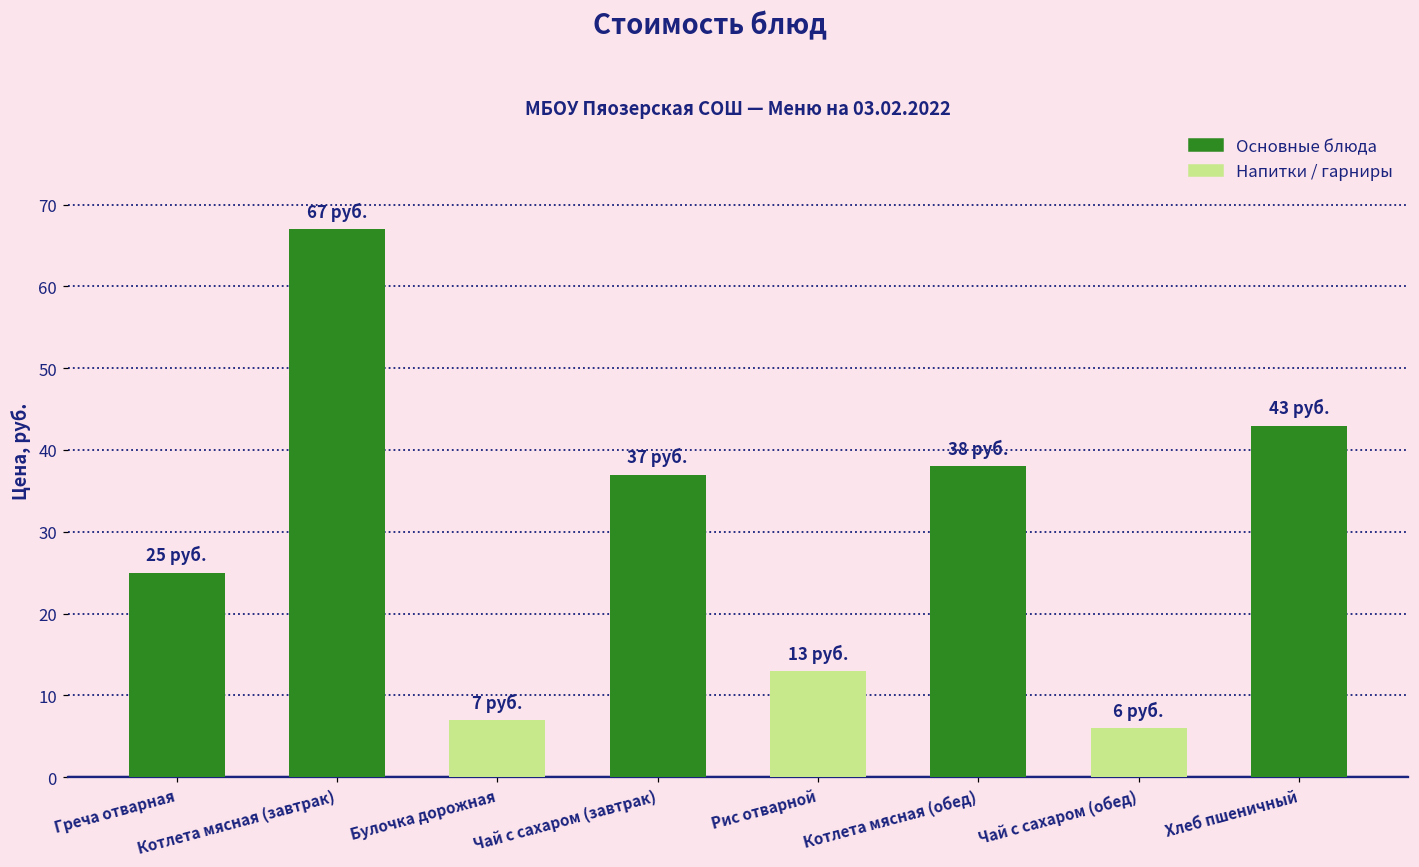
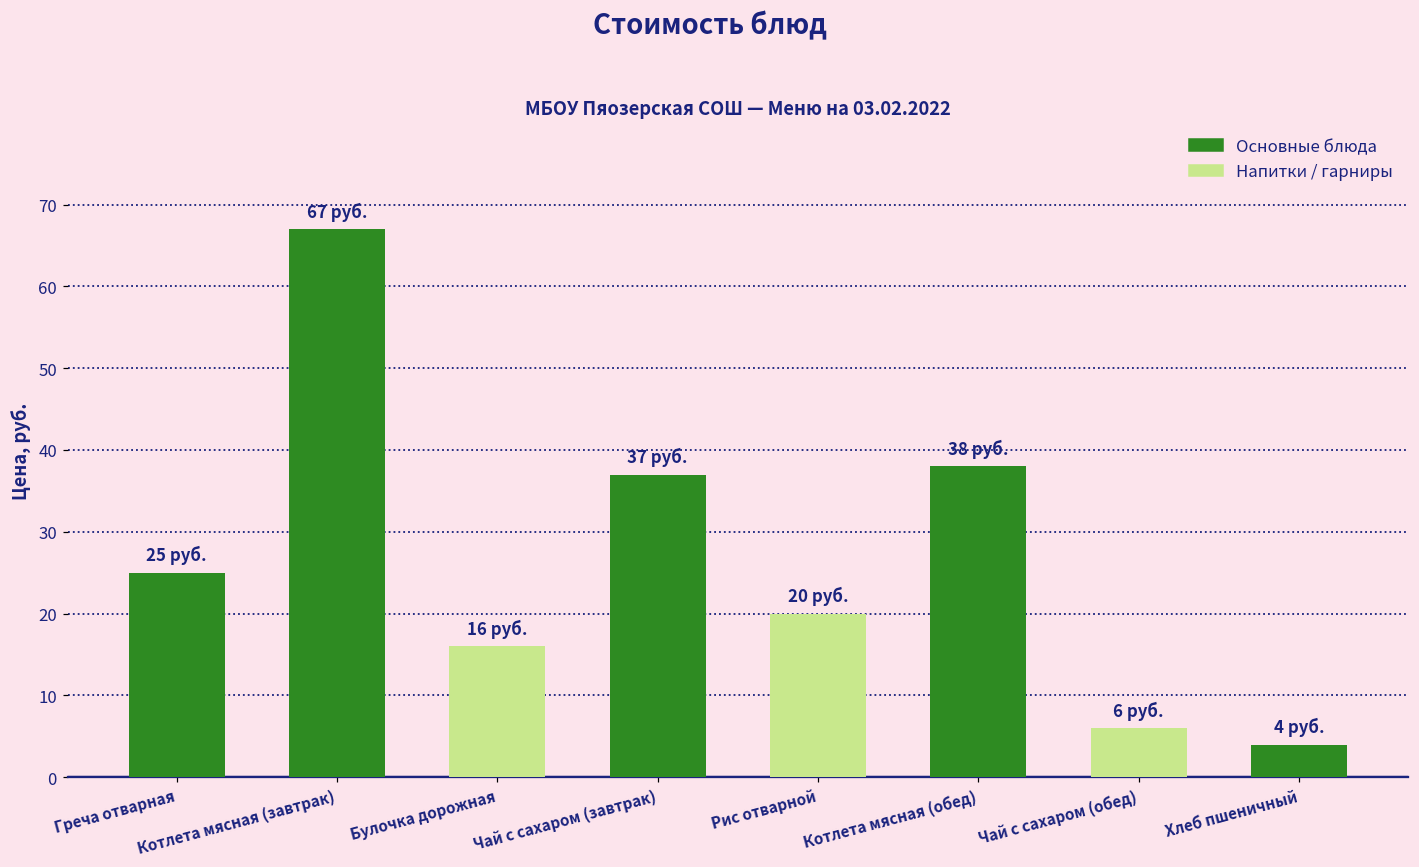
  {
    "Греча отварная": 25,
    "Котлета мясная (завтрак)": 67,
-   "Булочка дорожная": 7,
+   "Булочка дорожная": 16,
    "Чай с сахаром (завтрак)": 37,
-   "Рис отварной": 13,
+   "Рис отварной": 20,
    "Котлета мясная (обед)": 38,
    "Чай с сахаром (обед)": 6,
-   "Хлеб пшеничный": 43
+   "Хлеб пшеничный": 4
  }
